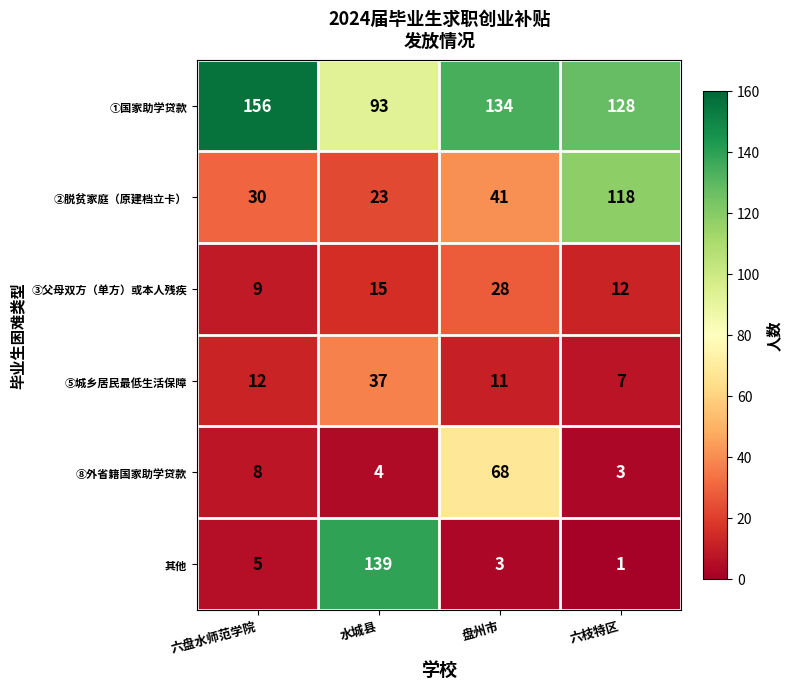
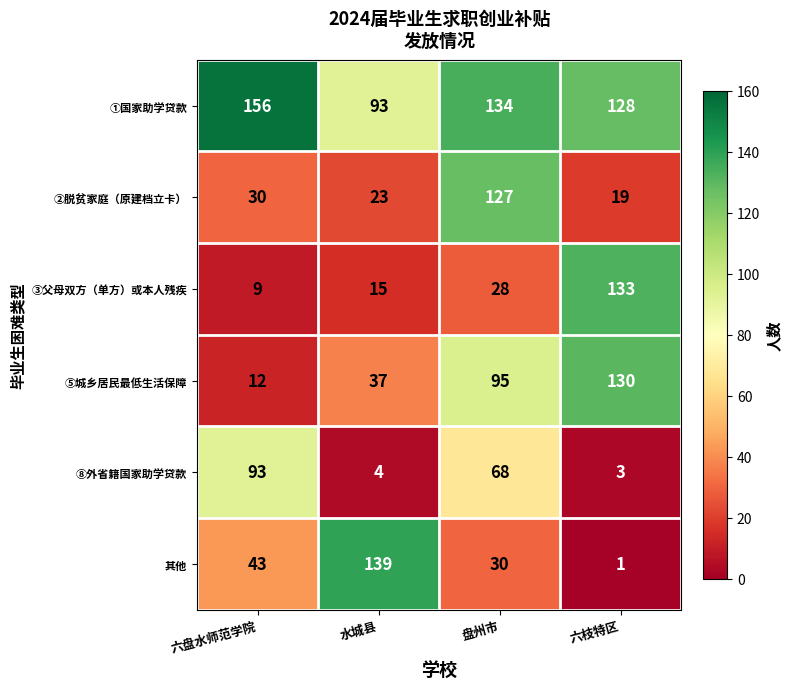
  {
    "①国家助学贷款": {
      "六盘水师范学院": 156,
      "水城县": 93,
      "盘州市": 134,
      "六枝特区": 128
    },
    "②脱贫家庭（原建档立卡）": {
      "六盘水师范学院": 30,
      "水城县": 23,
-     "盘州市": 41,
-     "六枝特区": 118
+     "盘州市": 127,
+     "六枝特区": 19
    },
    "③父母双方（单方）或本人残疾": {
      "六盘水师范学院": 9,
      "水城县": 15,
      "盘州市": 28,
-     "六枝特区": 12
+     "六枝特区": 133
    },
    "⑤城乡居民最低生活保障": {
      "六盘水师范学院": 12,
      "水城县": 37,
-     "盘州市": 11,
-     "六枝特区": 7
+     "盘州市": 95,
+     "六枝特区": 130
    },
    "⑧外省籍国家助学贷款": {
-     "六盘水师范学院": 8,
+     "六盘水师范学院": 93,
      "水城县": 4,
      "盘州市": 68,
      "六枝特区": 3
    },
    "其他": {
-     "六盘水师范学院": 5,
+     "六盘水师范学院": 43,
      "水城县": 139,
-     "盘州市": 3,
+     "盘州市": 30,
      "六枝特区": 1
    }
  }
